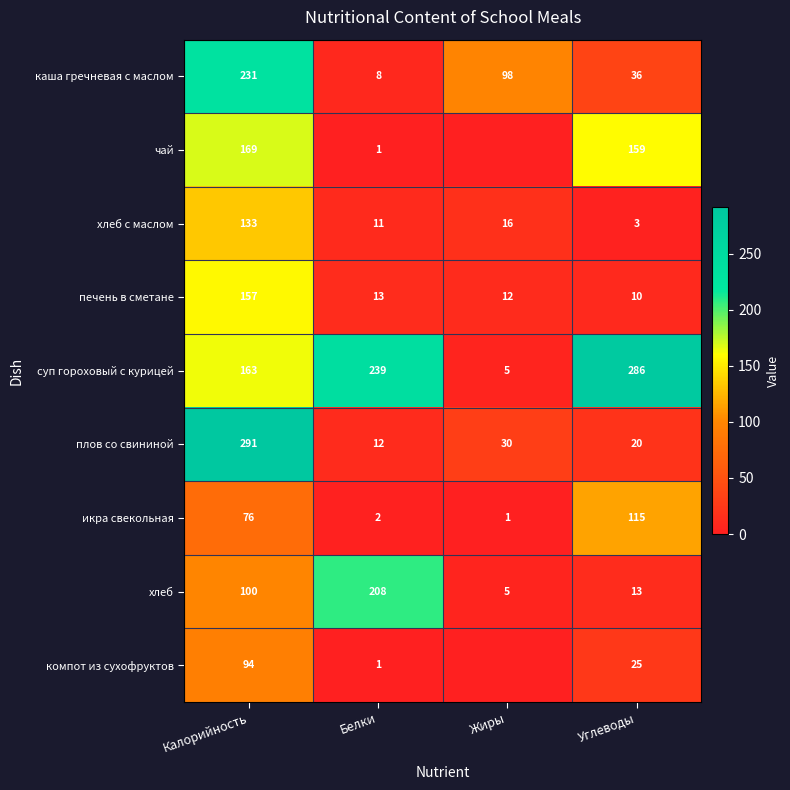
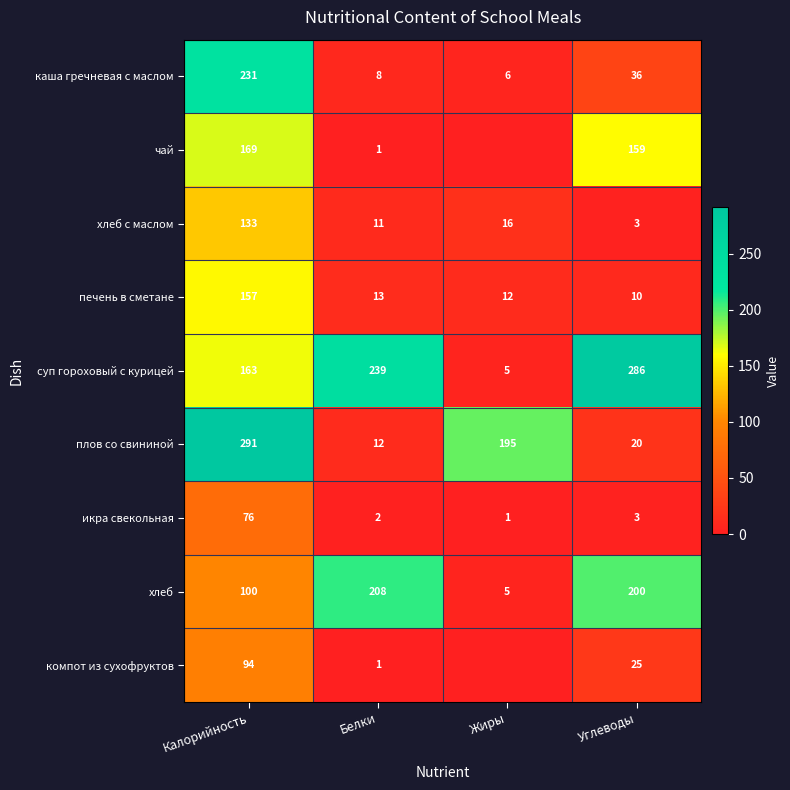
  {
    "каша гречневая с маслом": {
      "Калорийность": 231,
      "Белки": 8,
-     "Жиры": 98,
+     "Жиры": 6,
      "Углеводы": 36
    },
    "чай": {
      "Калорийность": 169,
      "Белки": 1,
      "Углеводы": 159
    },
    "хлеб с маслом": {
      "Калорийность": 133,
      "Белки": 11,
      "Жиры": 16,
      "Углеводы": 3
    },
    "печень в сметане": {
      "Калорийность": 157,
      "Белки": 13,
      "Жиры": 12,
      "Углеводы": 10
    },
    "суп гороховый с курицей": {
      "Калорийность": 163,
      "Белки": 239,
      "Жиры": 5,
      "Углеводы": 286
    },
    "плов со свининой": {
      "Калорийность": 291,
      "Белки": 12,
-     "Жиры": 30,
+     "Жиры": 195,
      "Углеводы": 20
    },
    "икра свекольная": {
      "Калорийность": 76,
      "Белки": 2,
      "Жиры": 1,
-     "Углеводы": 115
+     "Углеводы": 3
    },
    "хлеб": {
      "Калорийность": 100,
      "Белки": 208,
      "Жиры": 5,
-     "Углеводы": 13
+     "Углеводы": 200
    },
    "компот из сухофруктов": {
      "Калорийность": 94,
      "Белки": 1,
      "Углеводы": 25
    }
  }
